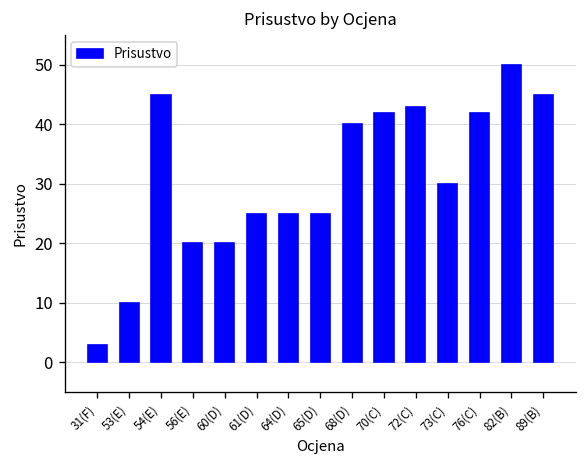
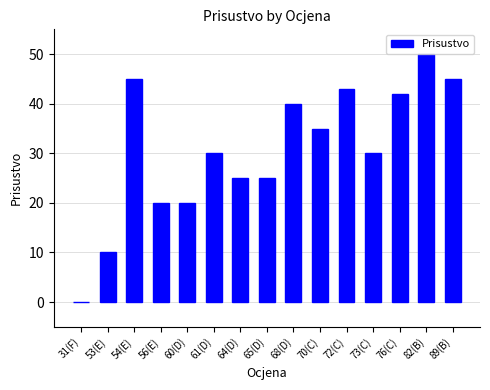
  {
-   "31(F)": 3,
+   "31(F)": 0,
    "53(E)": 10,
    "54(E)": 45,
    "56(E)": 20,
    "60(D)": 20,
-   "61(D)": 25,
+   "61(D)": 30,
    "64(D)": 25,
    "65(D)": 25,
    "68(D)": 40,
-   "70(C)": 42,
+   "70(C)": 35,
    "72(C)": 43,
    "73(C)": 30,
    "76(C)": 42,
    "82(B)": 50,
    "89(B)": 45
  }
